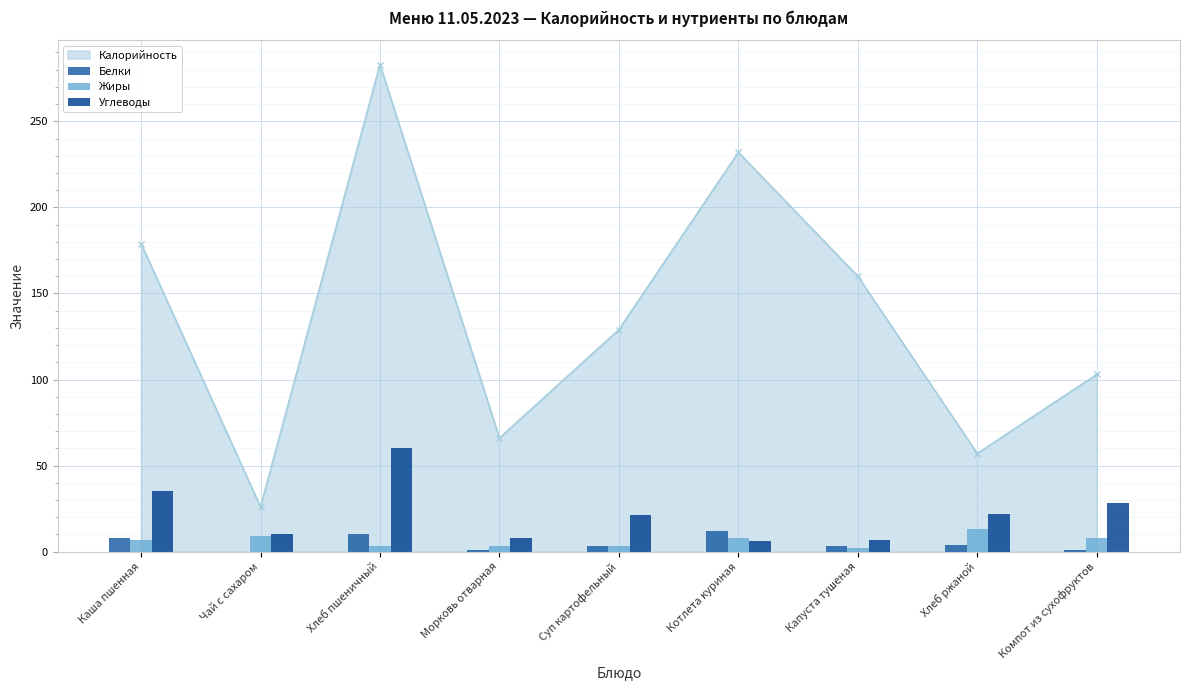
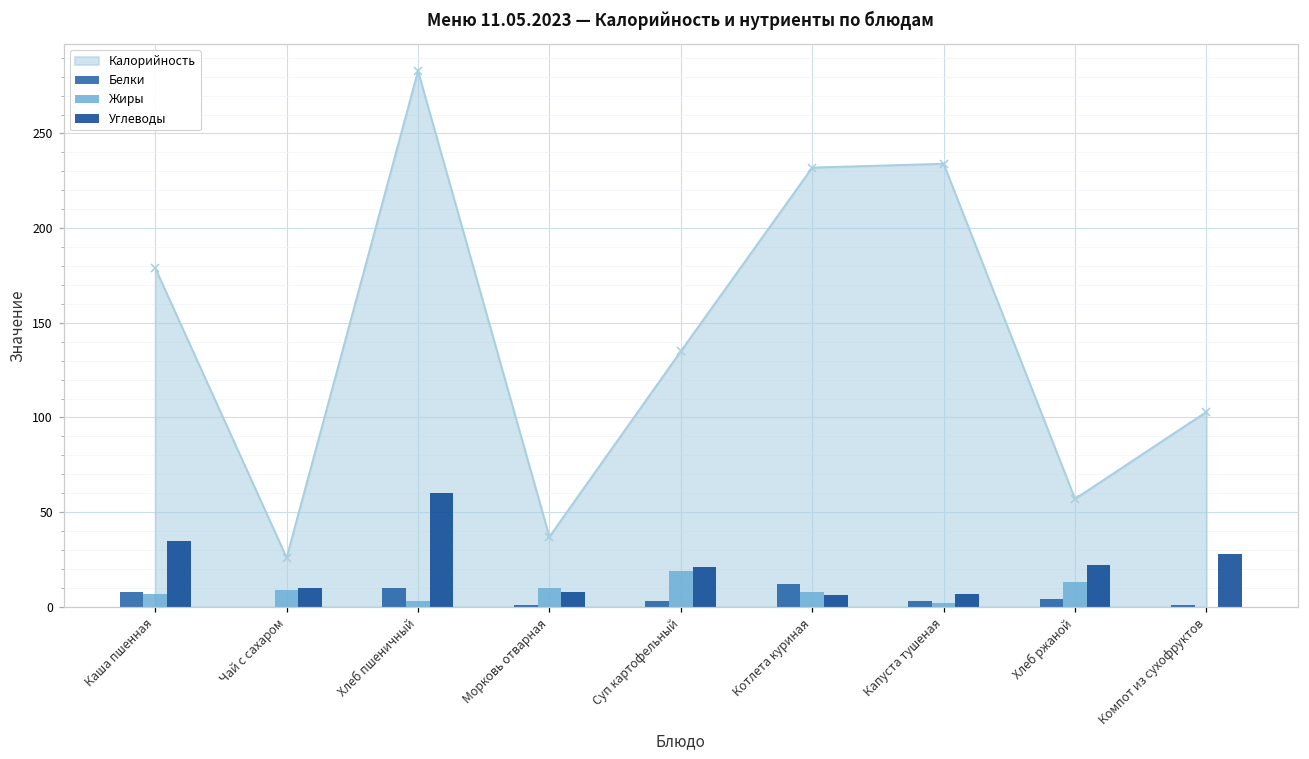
  {
    "Калорийность": {
      "Каша пшенная": 179,
      "Чай с сахаром": 26,
      "Хлеб пшеничный": 283,
-     "Морковь отварная": 66,
-     "Суп картофельный": 129,
+     "Морковь отварная": 37,
+     "Суп картофельный": 135,
      "Котлета куриная": 232,
-     "Капуста тушеная": 160,
+     "Капуста тушеная": 234,
      "Хлеб ржаной": 57,
      "Компот из сухофруктов": 103
    },
    "Жиры": {
      "Каша пшенная": 7,
      "Чай с сахаром": 9,
      "Хлеб пшеничный": 3,
-     "Морковь отварная": 3,
-     "Суп картофельный": 3,
+     "Морковь отварная": 10,
+     "Суп картофельный": 19,
      "Котлета куриная": 8,
      "Капуста тушеная": 2,
      "Хлеб ржаной": 13,
-     "Компот из сухофруктов": 8
+     "Компот из сухофруктов": 0
    }
  }
